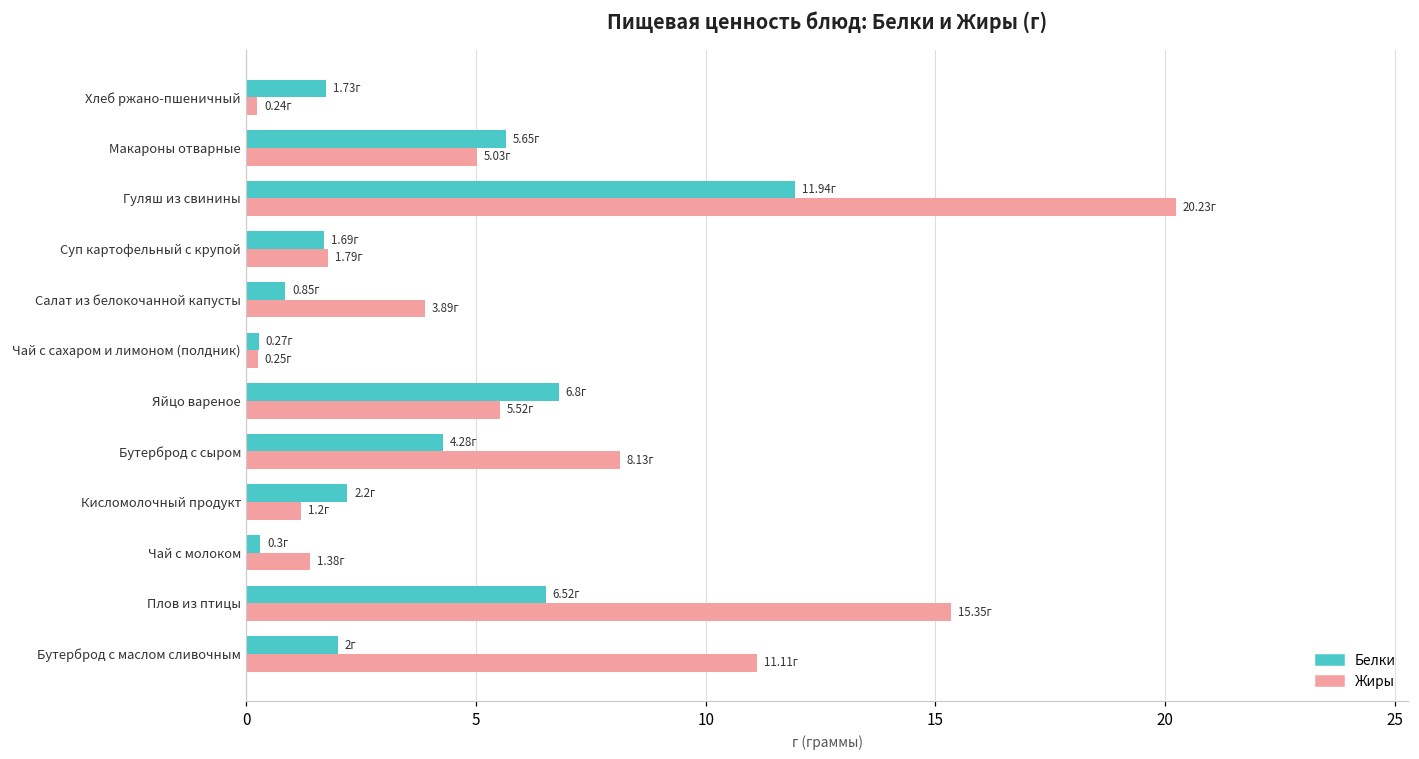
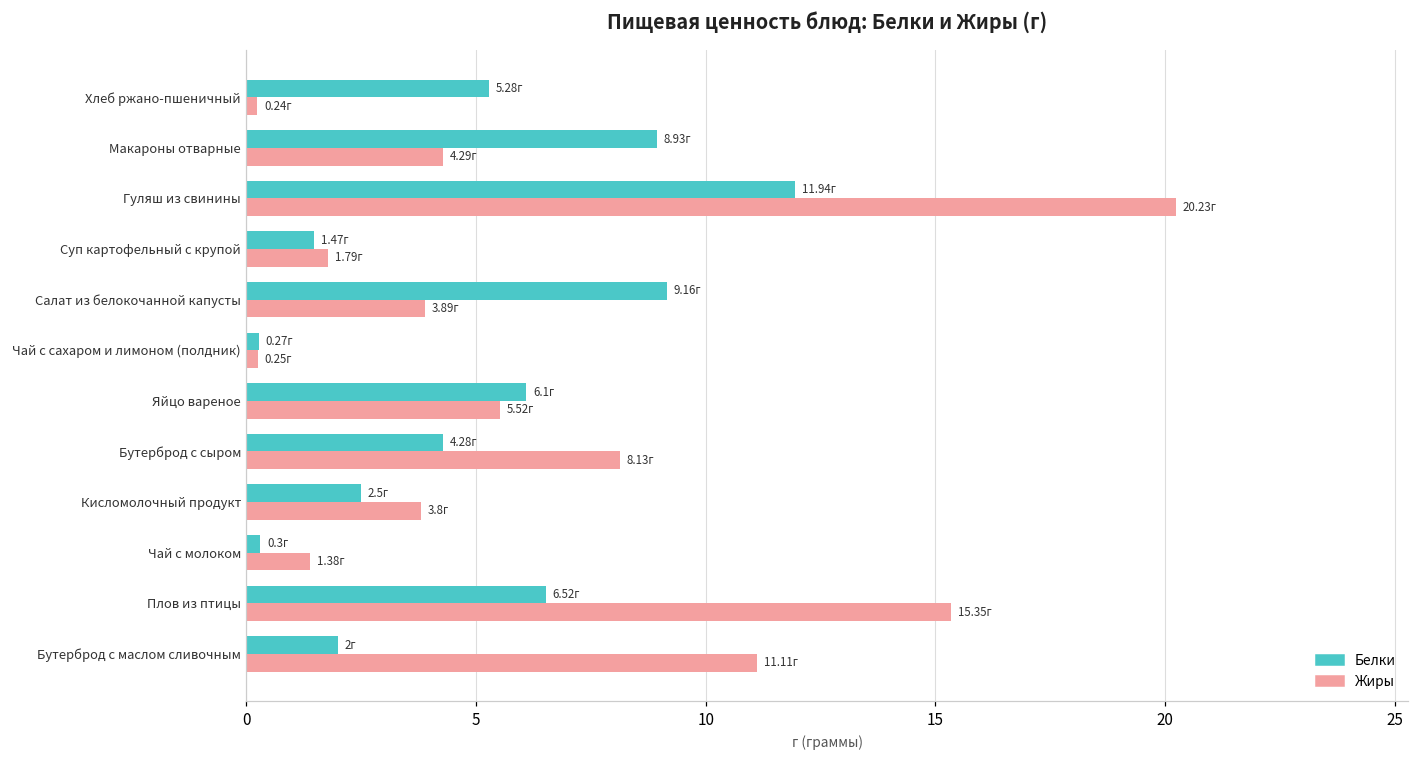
  {
    "Белки": {
-     "Хлеб ржано-пшеничный": "1.73г",
-     "Макароны отварные": "5.65г",
+     "Хлеб ржано-пшеничный": "5.28г",
+     "Макароны отварные": "8.93г",
      "Гуляш из свинины": "11.94г",
-     "Суп картофельный с крупой": "1.69г",
-     "Салат из белокочанной капусты": "0.85г",
+     "Суп картофельный с крупой": "1.47г",
+     "Салат из белокочанной капусты": "9.16г",
      "Чай с сахаром и лимоном (полдник)": "0.27г",
-     "Яйцо вареное": "6.8г",
+     "Яйцо вареное": "6.1г",
      "Бутерброд с сыром": "4.28г",
-     "Кисломолочный продукт": "2.2г",
+     "Кисломолочный продукт": "2.5г",
      "Чай с молоком": "0.3г",
      "Плов из птицы": "6.52г",
      "Бутерброд с маслом сливочным": "2г"
    },
    "Жиры": {
      "Хлеб ржано-пшеничный": "0.24г",
-     "Макароны отварные": "5.03г",
+     "Макароны отварные": "4.29г",
      "Гуляш из свинины": "20.23г",
      "Суп картофельный с крупой": "1.79г",
      "Салат из белокочанной капусты": "3.89г",
      "Чай с сахаром и лимоном (полдник)": "0.25г",
      "Яйцо вареное": "5.52г",
      "Бутерброд с сыром": "8.13г",
-     "Кисломолочный продукт": "1.2г",
+     "Кисломолочный продукт": "3.8г",
      "Чай с молоком": "1.38г",
      "Плов из птицы": "15.35г",
      "Бутерброд с маслом сливочным": "11.11г"
    }
  }
